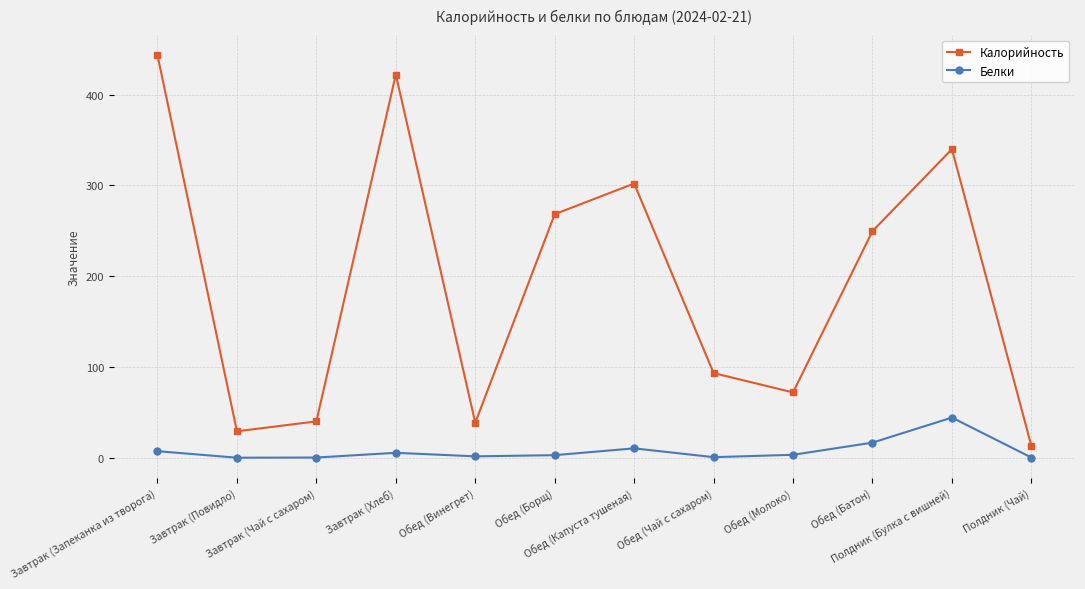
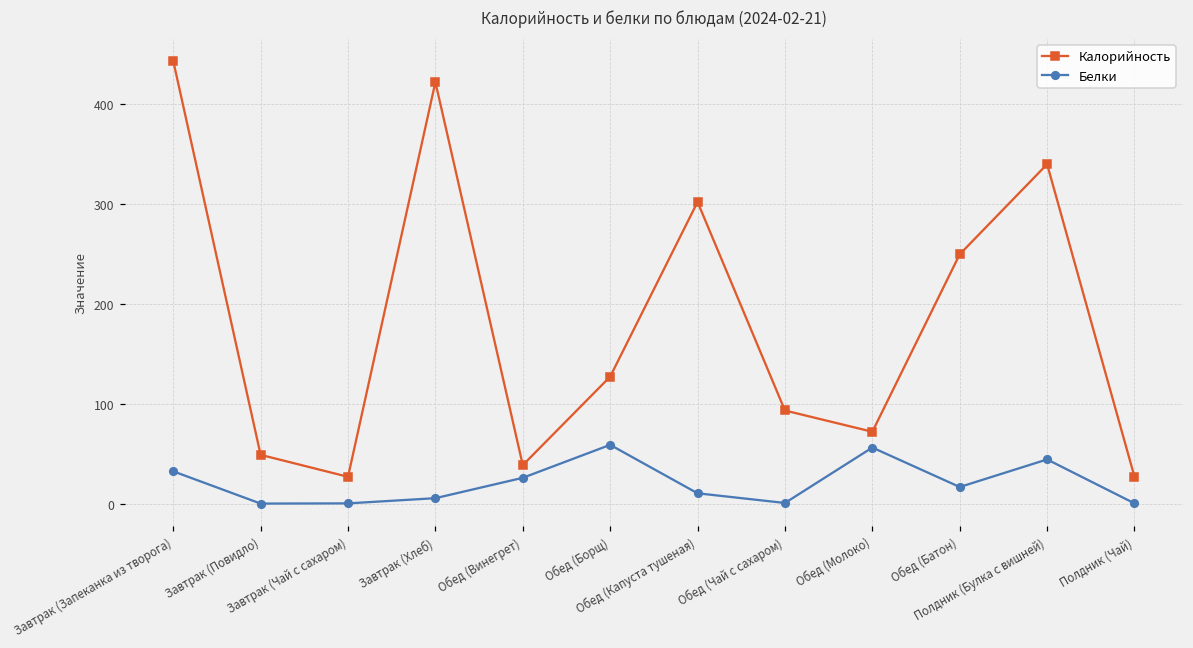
  {
    "Калорийность": {
      "Завтрак (Запеканка из творога)": 440,
-     "Завтрак (Повидло)": 30,
-     "Завтрак (Чай с сахаром)": 40,
+     "Завтрак (Повидло)": 50,
+     "Завтрак (Чай с сахаром)": 30,
      "Завтрак (Хлеб)": 420,
      "Обед (Винегрет)": 40,
-     "Обед (Борщ)": 270,
+     "Обед (Борщ)": 130,
      "Обед (Капуста тушеная)": 300,
      "Обед (Чай с сахаром)": 90,
      "Обед (Молоко)": 70,
      "Обед (Батон)": 250,
      "Полдник (Булка с вишней)": 340,
-     "Полдник (Чай)": 10
+     "Полдник (Чай)": 30
    },
    "Белки": {
-     "Завтрак (Запеканка из творога)": 10,
+     "Завтрак (Запеканка из творога)": 30,
      "Завтрак (Повидло)": 0,
      "Завтрак (Чай с сахаром)": 0,
      "Завтрак (Хлеб)": 10,
-     "Обед (Винегрет)": 0,
-     "Обед (Борщ)": 0,
+     "Обед (Винегрет)": 30,
+     "Обед (Борщ)": 60,
      "Обед (Капуста тушеная)": 10,
      "Обед (Чай с сахаром)": 0,
-     "Обед (Молоко)": 0,
+     "Обед (Молоко)": 60,
      "Обед (Батон)": 20,
      "Полдник (Булка с вишней)": 40,
      "Полдник (Чай)": 0
    }
  }
